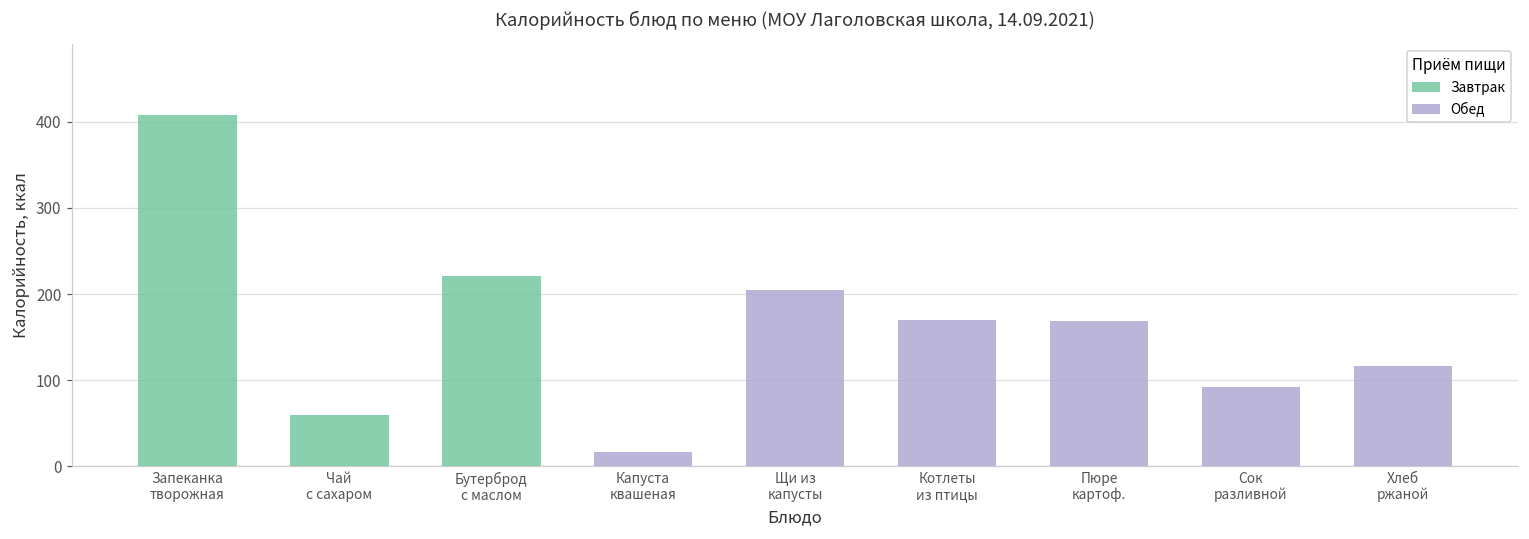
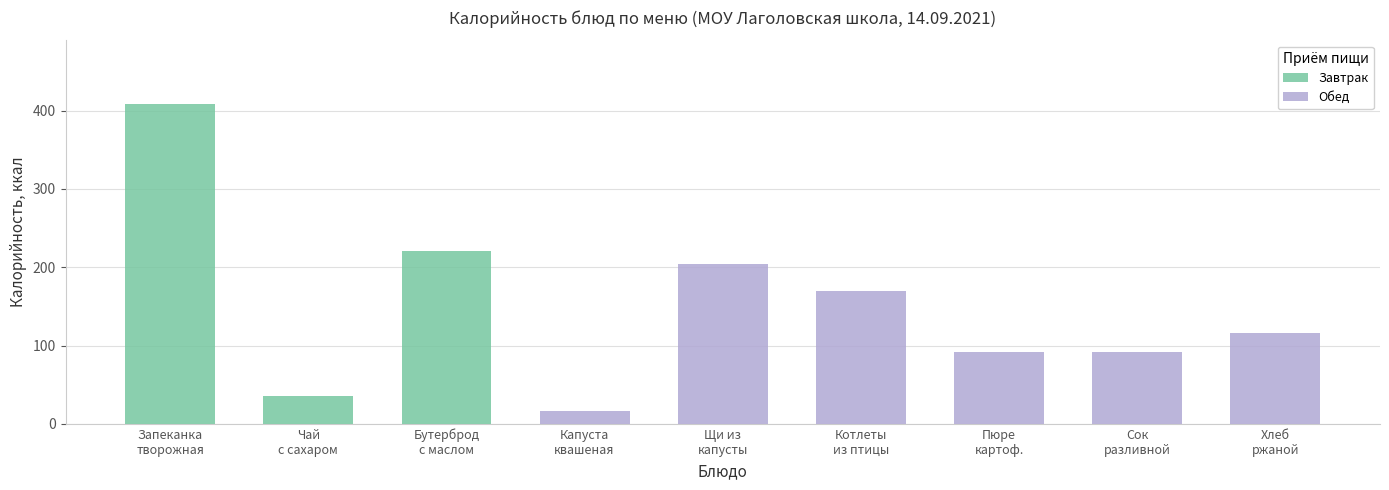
  {
    "Завтрак": {
      "Запеканка творожная": 410,
-     "Чай с сахаром": 60,
+     "Чай с сахаром": 40,
      "Бутерброд с маслом": 220
    },
    "Обед": {
      "Капуста квашеная": 20,
      "Щи из капусты": 200,
      "Котлеты из птицы": 170,
-     "Пюре картоф.": 170,
+     "Пюре картоф.": 90,
      "Сок разливной": 90,
      "Хлеб ржаной": 120
    }
  }
